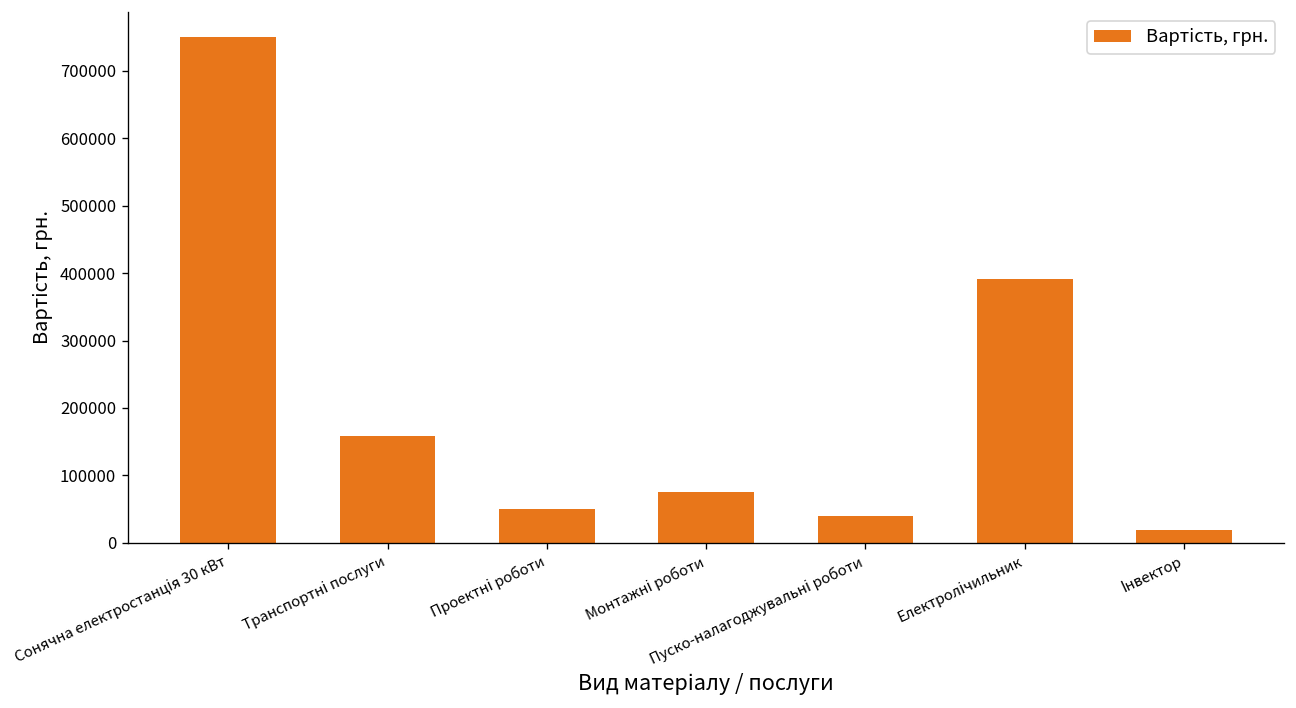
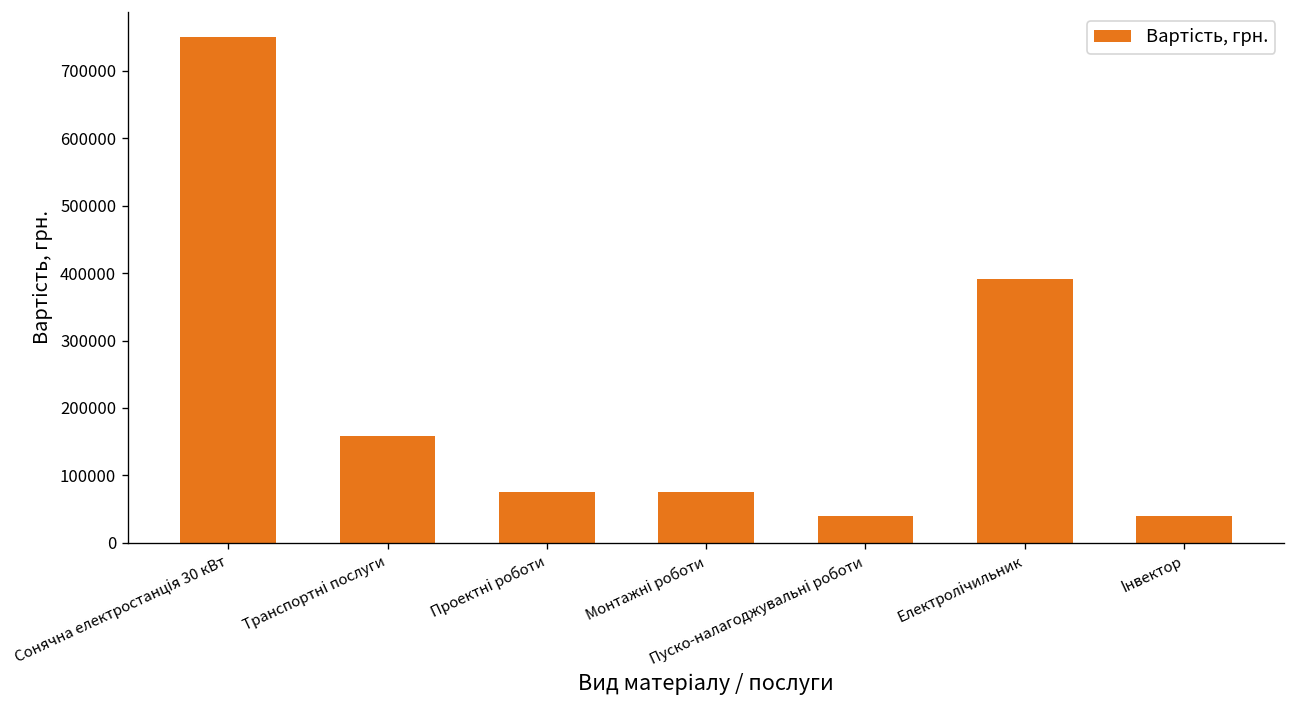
  {
    "Сонячна електростанція 30 кВт": 750000,
    "Транспортні послуги": 160000,
-   "Проектні роботи": 50000,
+   "Проектні роботи": 80000,
    "Монтажні роботи": 80000,
    "Пуско-налагоджувальні роботи": 40000,
    "Електролічильник": 390000,
-   "Інвектор": 20000
+   "Інвектор": 40000
  }
